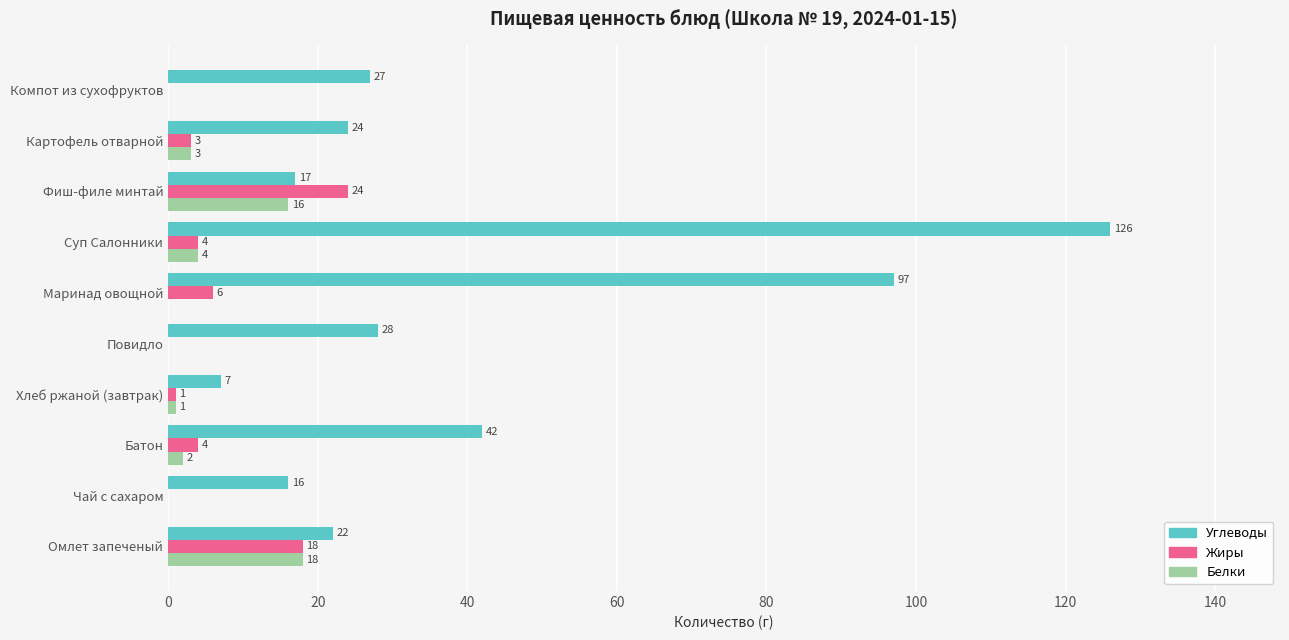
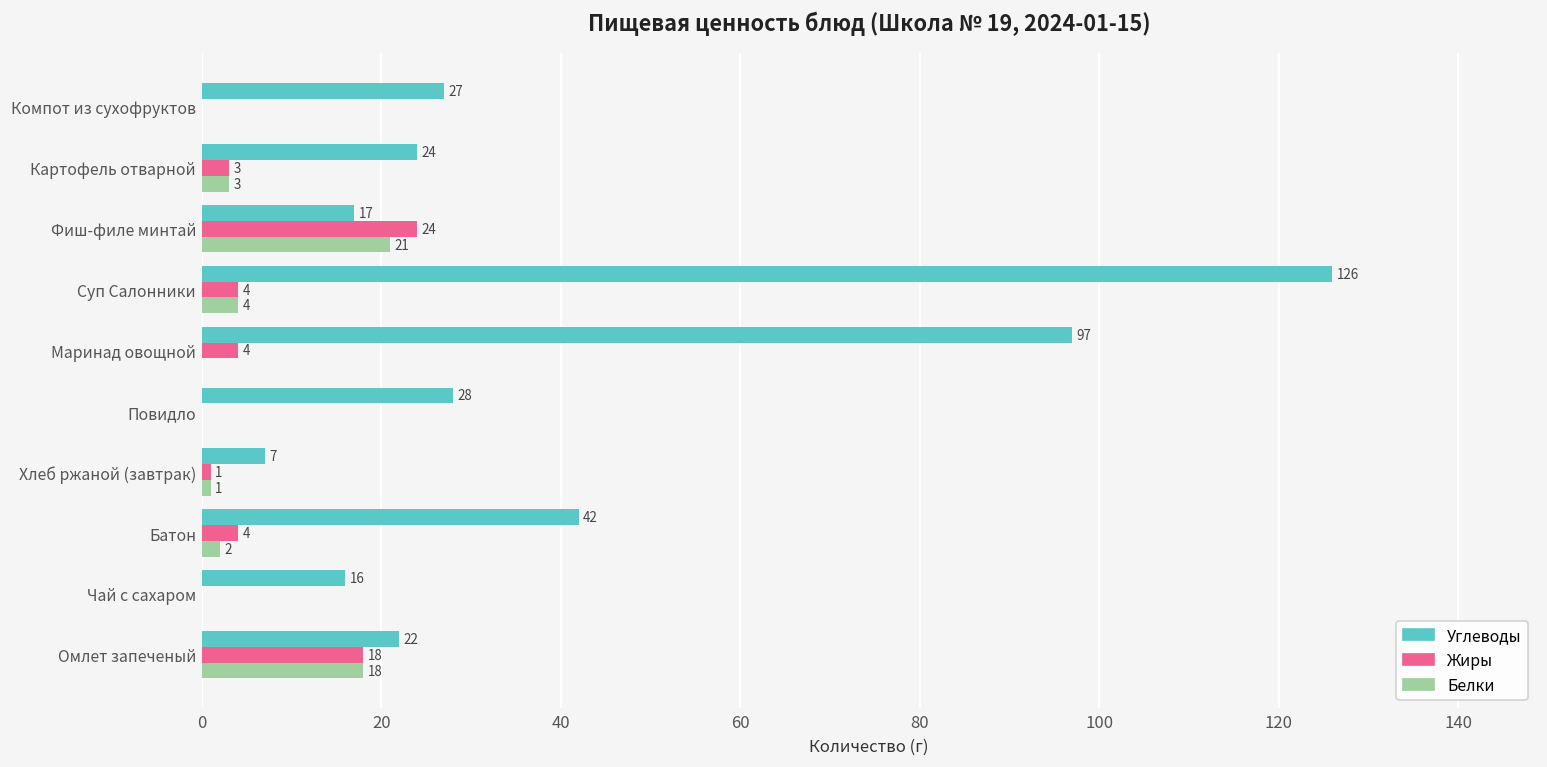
  {
    "Углеводы": {
      "Компот из сухофруктов": 27,
      "Картофель отварной": 24,
      "Фиш-филе минтай": 17,
      "Суп Салонники": 126,
      "Маринад овощной": 97,
      "Повидло": 28,
      "Хлеб ржаной (завтрак)": 7,
      "Батон": 42,
      "Чай с сахаром": 16,
      "Омлет запеченый": 22
    },
    "Жиры": {
      "Картофель отварной": 3,
      "Фиш-филе минтай": 24,
      "Суп Салонники": 4,
-     "Маринад овощной": 6,
+     "Маринад овощной": 4,
      "Хлеб ржаной (завтрак)": 1,
      "Батон": 4,
      "Омлет запеченый": 18
    },
    "Белки": {
      "Картофель отварной": 3,
-     "Фиш-филе минтай": 16,
+     "Фиш-филе минтай": 21,
      "Суп Салонники": 4,
      "Хлеб ржаной (завтрак)": 1,
      "Батон": 2,
      "Омлет запеченый": 18
    }
  }
